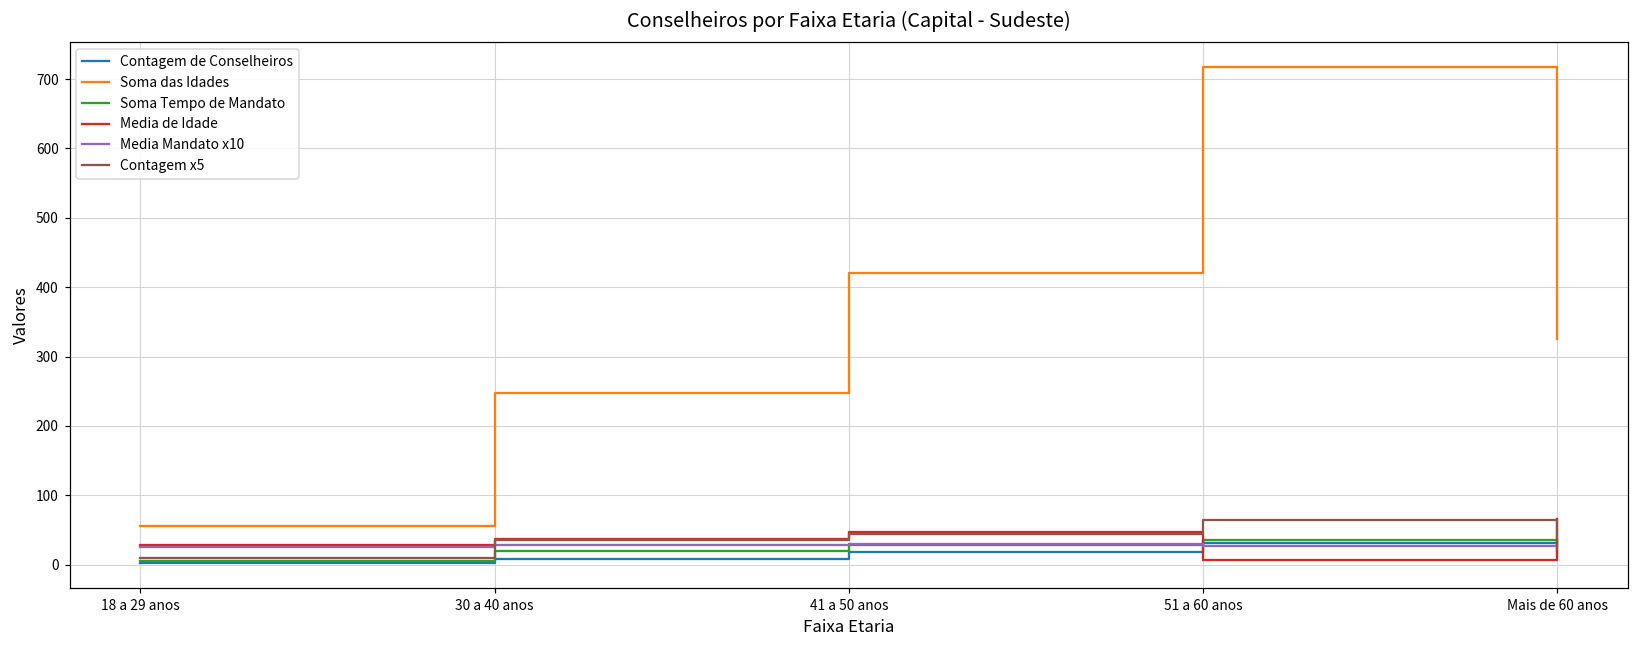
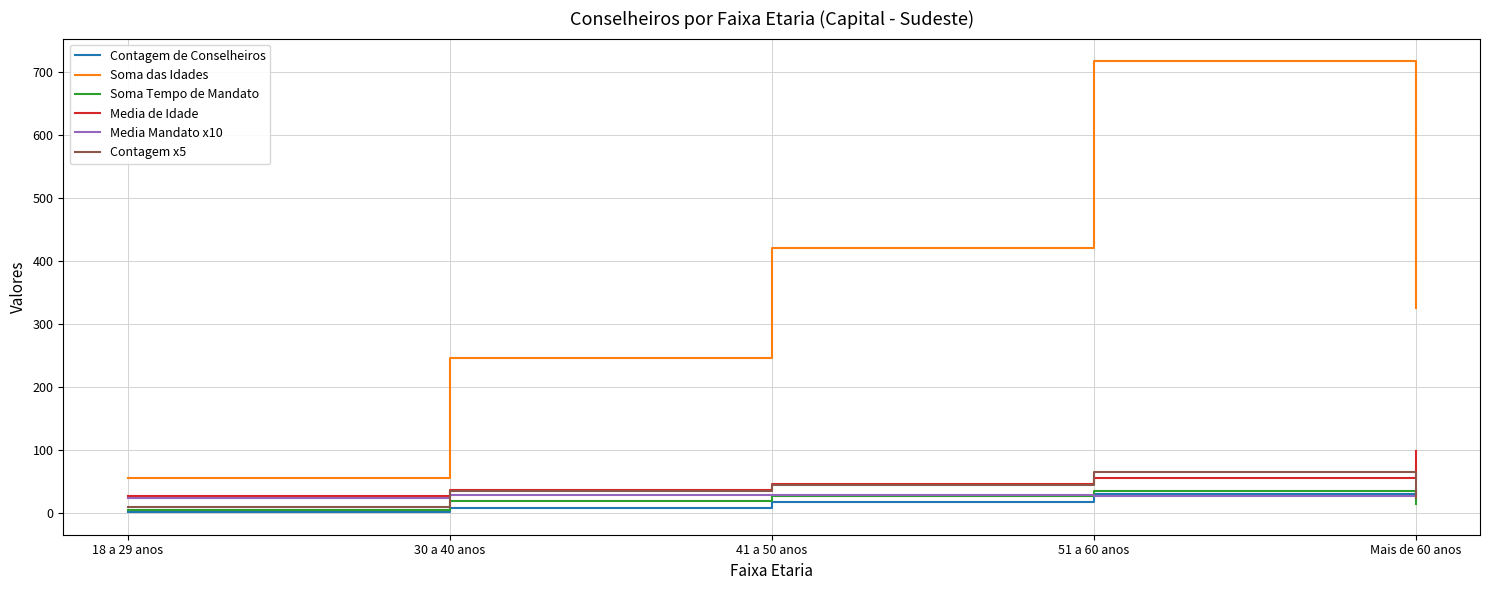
  {
    "Contagem de Conselheiros": {
      "30 a 40 anos": 10,
      "41 a 50 anos": 20,
      "Mais de 60 anos": 40
    },
    "Soma das Idades": {
      "18 a 29 anos": 60,
      "30 a 40 anos": 250,
      "41 a 50 anos": 420,
      "51 a 60 anos": 720,
      "Mais de 60 anos": 330
    },
    "Soma Tempo de Mandato": {
      "30 a 40 anos": 20,
      "Mais de 60 anos": 20
    },
    "Media de Idade": {
-     "51 a 60 anos": 10,
-     "Mais de 60 anos": 70
+     "51 a 60 anos": 60,
+     "Mais de 60 anos": 100
    },
    "Media Mandato x10": {
      "30 a 40 anos": 30,
      "51 a 60 anos": 30,
      "Mais de 60 anos": 30
    },
    "Contagem x5": {
      "18 a 29 anos": 10,
      "51 a 60 anos": 70,
      "Mais de 60 anos": 30
    }
  }
